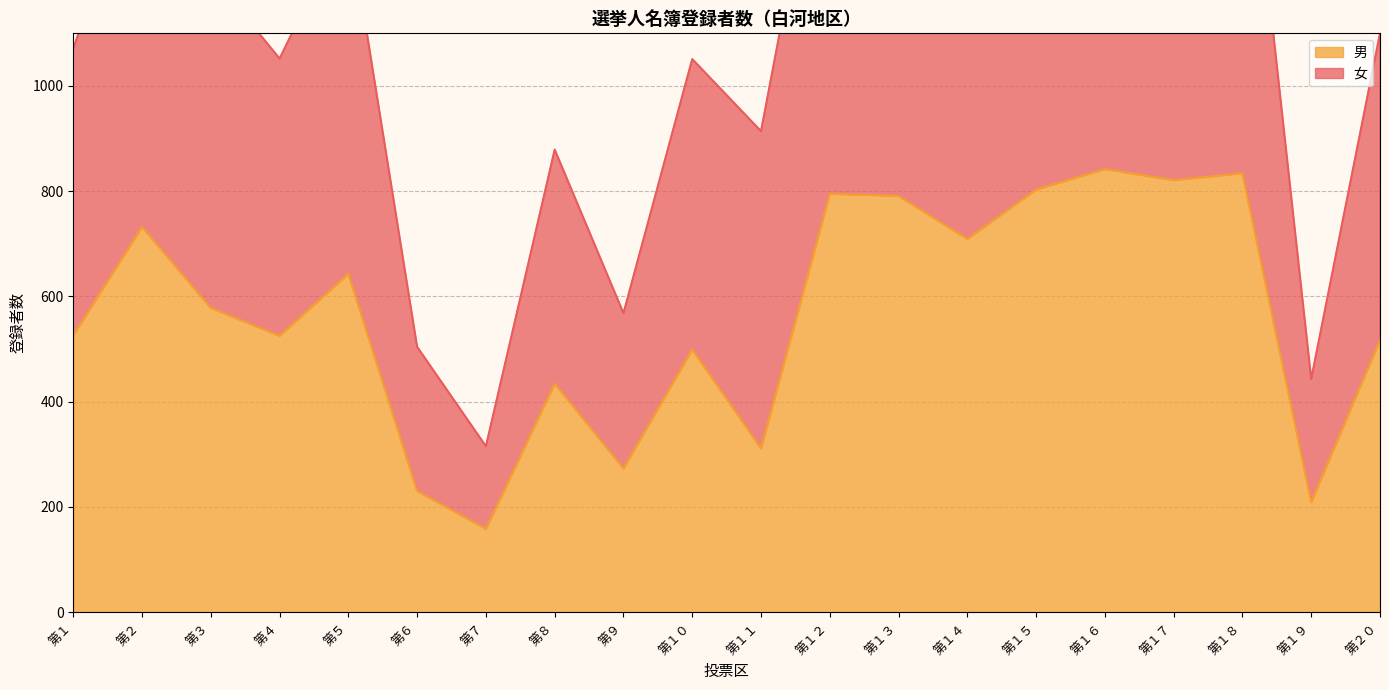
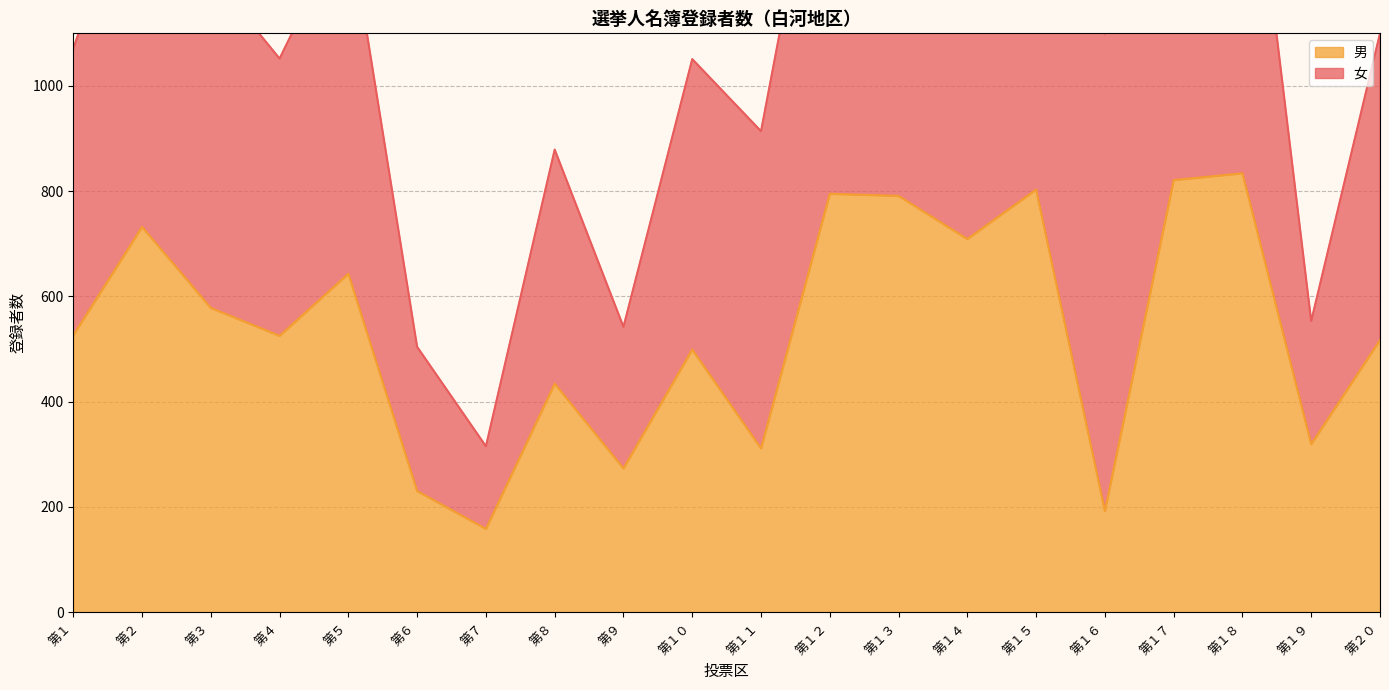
  {
    "男": {
      "第１": 530,
      "第２": 730,
      "第３": 580,
      "第４": 530,
      "第５": 640,
      "第６": 230,
      "第７": 160,
      "第８": 430,
      "第９": 270,
      "第１０": 500,
      "第１１": 310,
      "第１２": 800,
      "第１３": 790,
      "第１４": 710,
      "第１５": 800,
-     "第１６": 840,
+     "第１６": 190,
      "第１７": 820,
      "第１８": 830,
-     "第１９": 210,
+     "第１９": 320,
      "第２０": 520
    },
    "女": {
      "第１": 550,
      "第４": 530,
      "第６": 270,
      "第７": 160,
      "第８": 450,
-     "第９": 300,
+     "第９": 270,
      "第１０": 550,
      "第１１": 600,
      "第１９": 230,
      "第２０": 580
    }
  }
